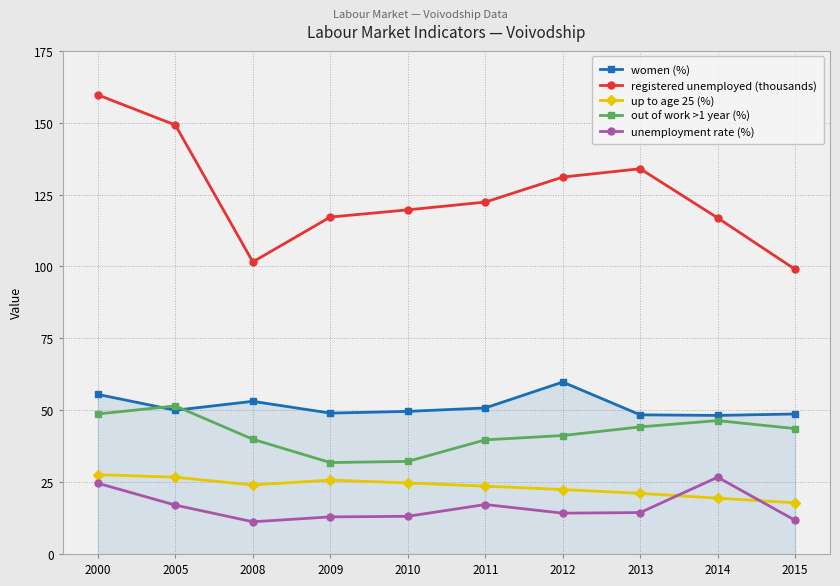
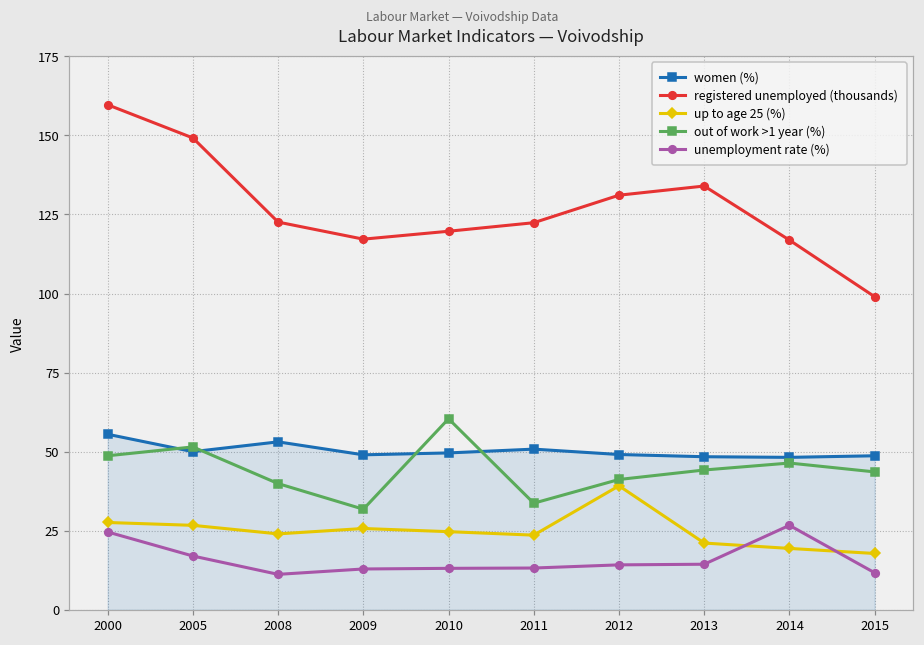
  {
    "women (%)": {
      "2000": 56,
      "2005": 50,
      "2008": 53,
      "2009": 49,
      "2010": 50,
      "2011": 51,
-     "2012": 60,
+     "2012": 49,
      "2013": 48,
      "2014": 48,
      "2015": 49
    },
    "registered unemployed (thousands)": {
      "2000": 160,
      "2005": 149,
-     "2008": 102,
+     "2008": 123,
      "2009": 117,
      "2010": 120,
      "2011": 122,
      "2012": 131,
      "2013": 134,
      "2014": 117,
      "2015": 99
    },
    "up to age 25 (%)": {
      "2000": 28,
      "2005": 27,
      "2008": 24,
      "2009": 26,
      "2010": 25,
      "2011": 24,
-     "2012": 22,
+     "2012": 39,
      "2013": 21,
      "2014": 19,
      "2015": 18
    },
    "out of work >1 year (%)": {
      "2000": 49,
      "2005": 52,
      "2008": 40,
      "2009": 32,
-     "2010": 32,
-     "2011": 40,
+     "2010": 60,
+     "2011": 34,
      "2012": 41,
      "2013": 44,
      "2014": 46,
      "2015": 44
    },
    "unemployment rate (%)": {
      "2000": 25,
      "2005": 17,
      "2008": 11,
      "2009": 13,
      "2010": 13,
-     "2011": 17,
+     "2011": 13,
      "2012": 14,
      "2013": 14,
      "2014": 27,
      "2015": 12
    }
  }
